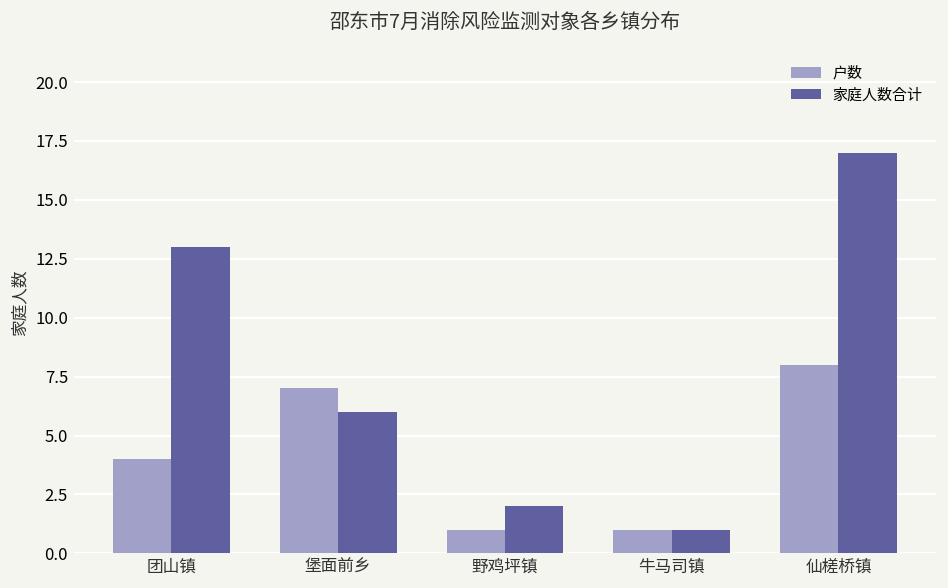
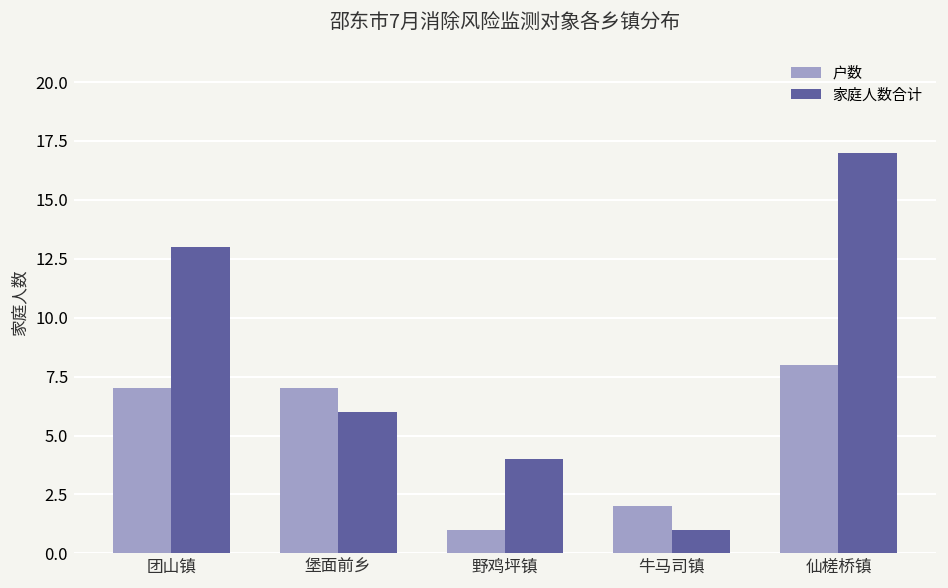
  {
    "户数": {
-     "团山镇": 4,
+     "团山镇": 7,
      "堡面前乡": 7,
      "野鸡坪镇": 1,
-     "牛马司镇": 1,
+     "牛马司镇": 2,
      "仙槎桥镇": 8
    },
    "家庭人数合计": {
      "团山镇": 13,
      "堡面前乡": 6,
-     "野鸡坪镇": 2,
+     "野鸡坪镇": 4,
      "牛马司镇": 1,
      "仙槎桥镇": 17
    }
  }
